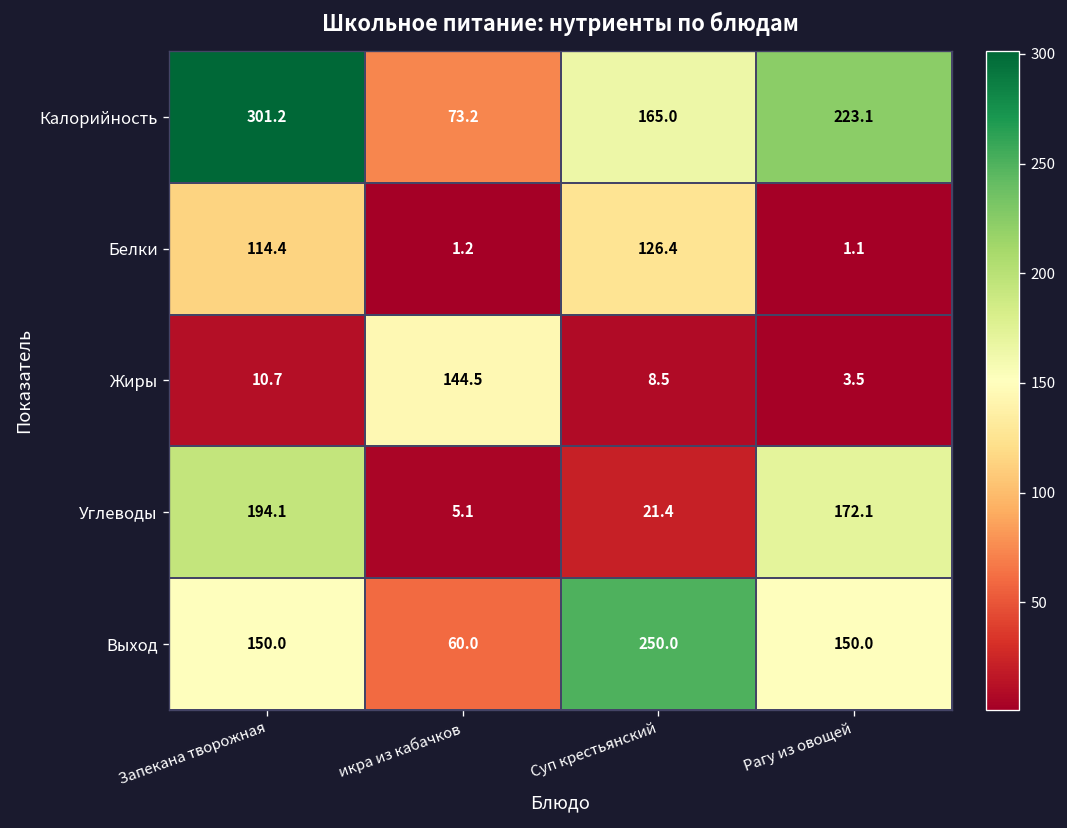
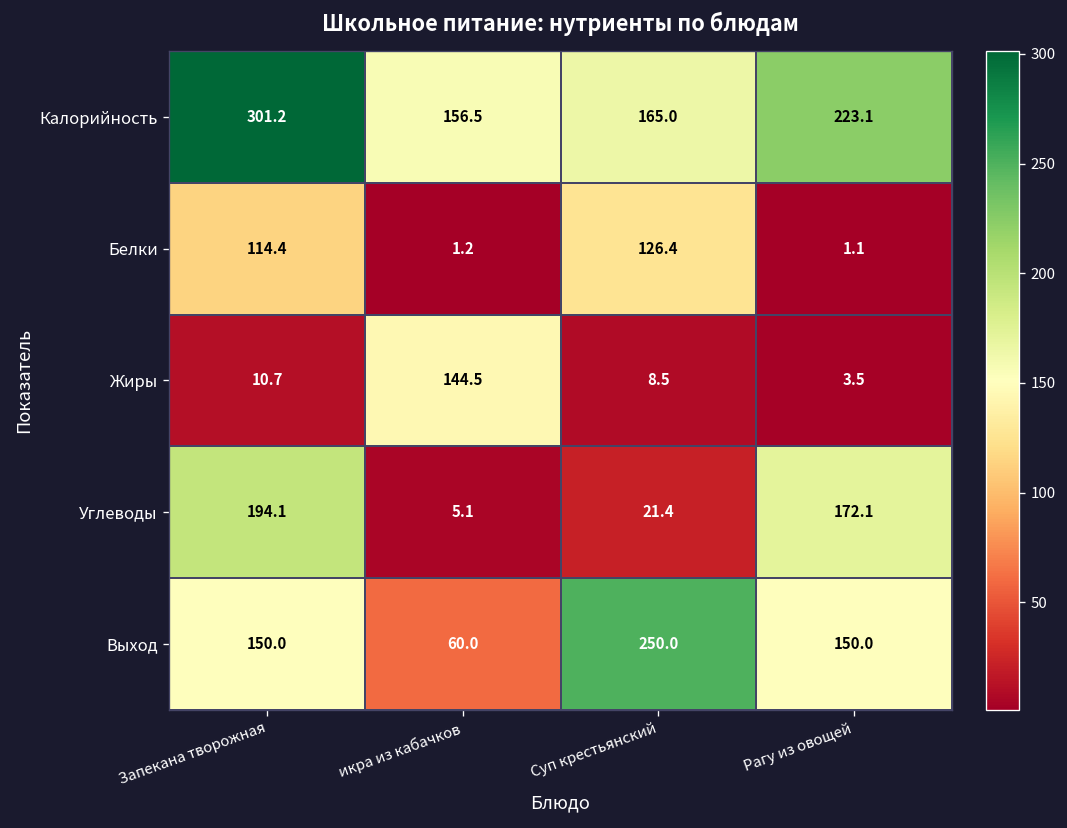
  {
    "Калорийность": {
      "Запекана творожная": 301.2,
-     "икра из кабачков": 73.2,
+     "икра из кабачков": 156.5,
      "Суп крестьянский": 165.0,
      "Рагу из овощей": 223.1
    },
    "Белки": {
      "Запекана творожная": 114.4,
      "икра из кабачков": 1.2,
      "Суп крестьянский": 126.4,
      "Рагу из овощей": 1.1
    },
    "Жиры": {
      "Запекана творожная": 10.7,
      "икра из кабачков": 144.5,
      "Суп крестьянский": 8.5,
      "Рагу из овощей": 3.5
    },
    "Углеводы": {
      "Запекана творожная": 194.1,
      "икра из кабачков": 5.1,
      "Суп крестьянский": 21.4,
      "Рагу из овощей": 172.1
    },
    "Выход": {
      "Запекана творожная": 150.0,
      "икра из кабачков": 60.0,
      "Суп крестьянский": 250.0,
      "Рагу из овощей": 150.0
    }
  }
